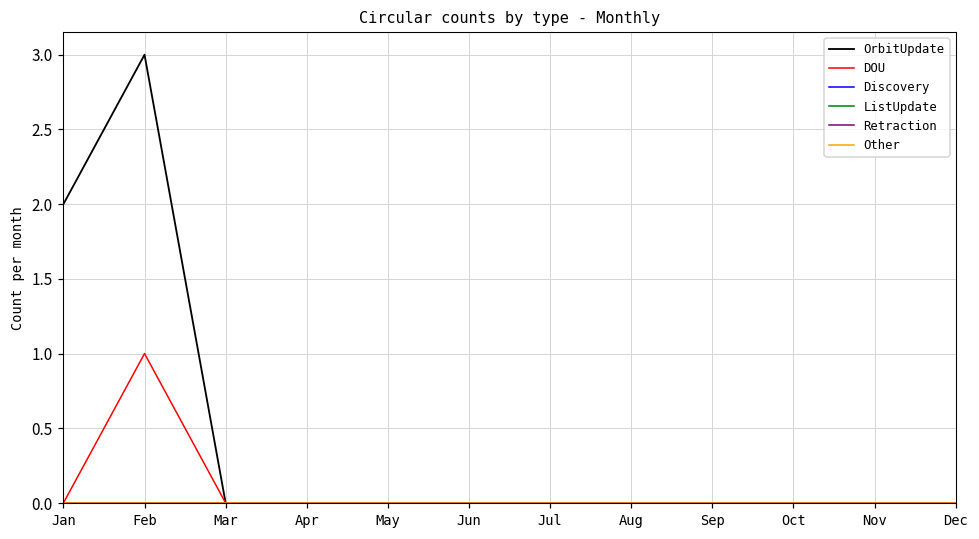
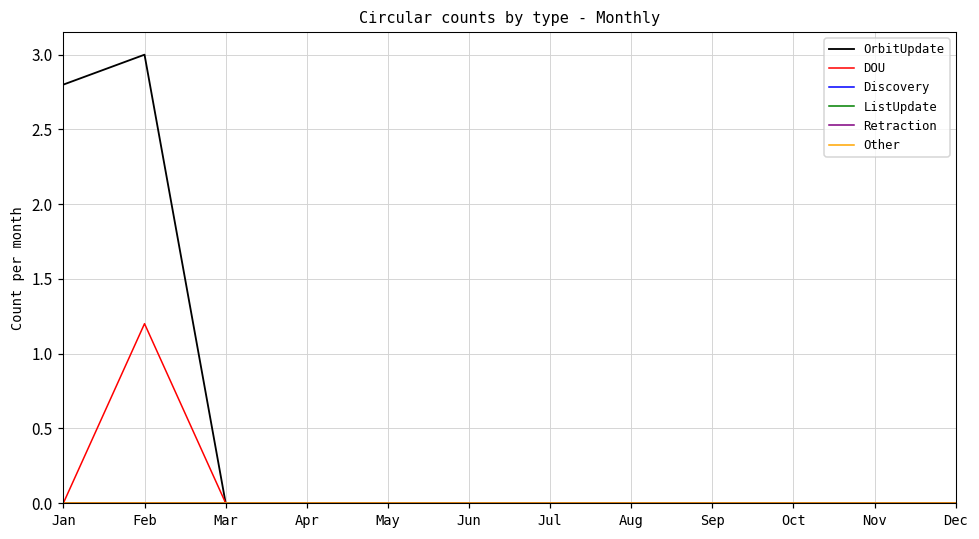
  {
    "OrbitUpdate": {
-     "Jan": 2.0,
+     "Jan": 2.8,
      "Feb": 3.0
    },
    "DOU": {
-     "Feb": 1.0
+     "Feb": 1.2
    },
    "Other": {
      "Feb": 0.0
    }
  }
